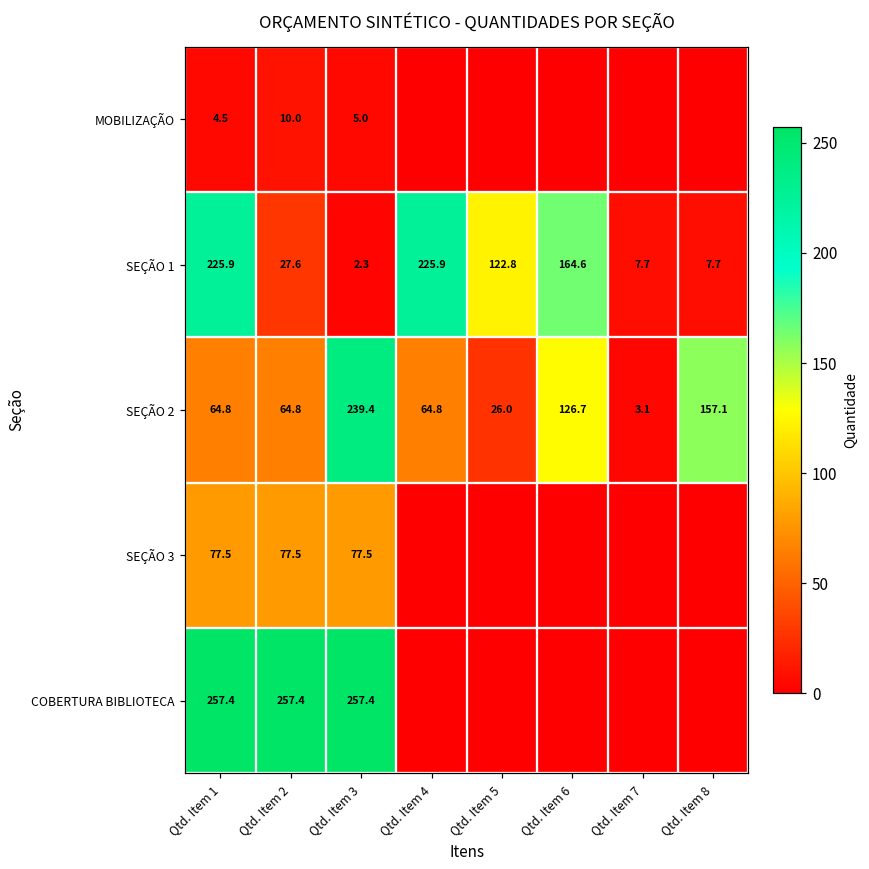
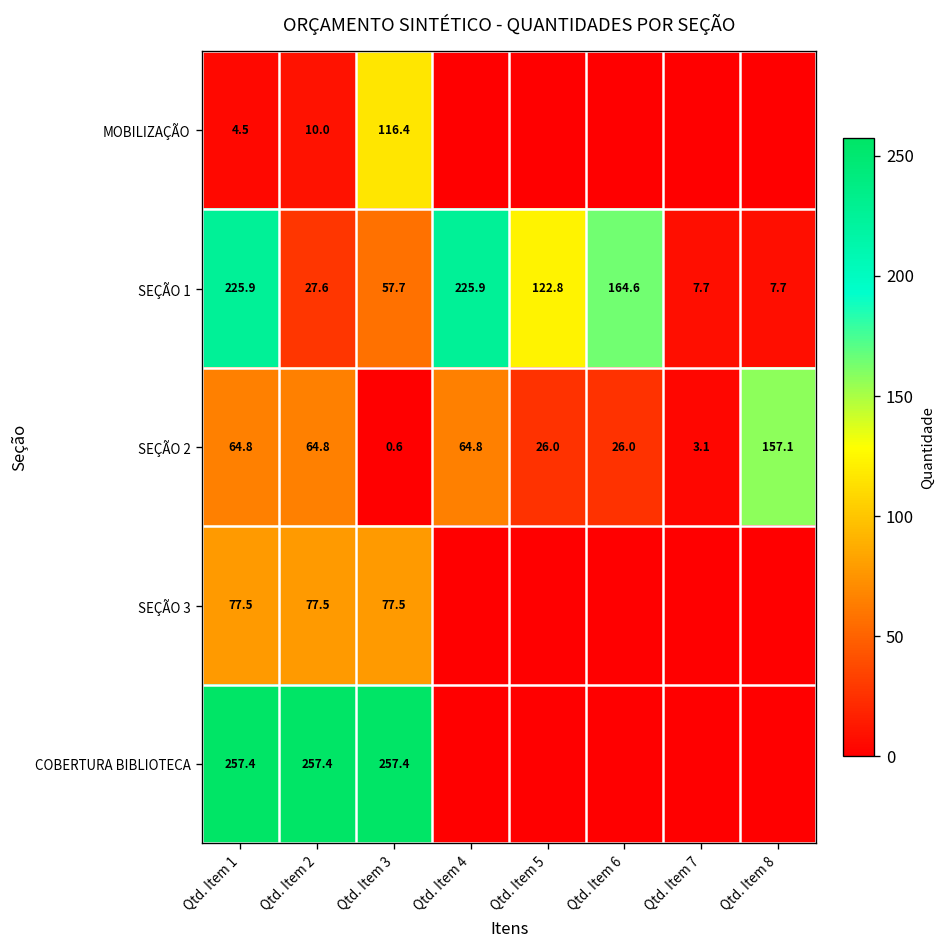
  {
    "MOBILIZAÇÃO": {
      "Qtd. Item 1": 4.5,
      "Qtd. Item 2": 10.0,
-     "Qtd. Item 3": 5.0
+     "Qtd. Item 3": 116.4
    },
    "SEÇÃO 1": {
      "Qtd. Item 1": 225.9,
      "Qtd. Item 2": 27.6,
-     "Qtd. Item 3": 2.3,
+     "Qtd. Item 3": 57.7,
      "Qtd. Item 4": 225.9,
      "Qtd. Item 5": 122.8,
      "Qtd. Item 6": 164.6,
      "Qtd. Item 7": 7.7,
      "Qtd. Item 8": 7.7
    },
    "SEÇÃO 2": {
      "Qtd. Item 1": 64.8,
      "Qtd. Item 2": 64.8,
-     "Qtd. Item 3": 239.4,
+     "Qtd. Item 3": 0.6,
      "Qtd. Item 4": 64.8,
      "Qtd. Item 5": 26.0,
-     "Qtd. Item 6": 126.7,
+     "Qtd. Item 6": 26.0,
      "Qtd. Item 7": 3.1,
      "Qtd. Item 8": 157.1
    },
    "SEÇÃO 3": {
      "Qtd. Item 1": 77.5,
      "Qtd. Item 2": 77.5,
      "Qtd. Item 3": 77.5
    },
    "COBERTURA BIBLIOTECA": {
      "Qtd. Item 1": 257.4,
      "Qtd. Item 2": 257.4,
      "Qtd. Item 3": 257.4
    }
  }
